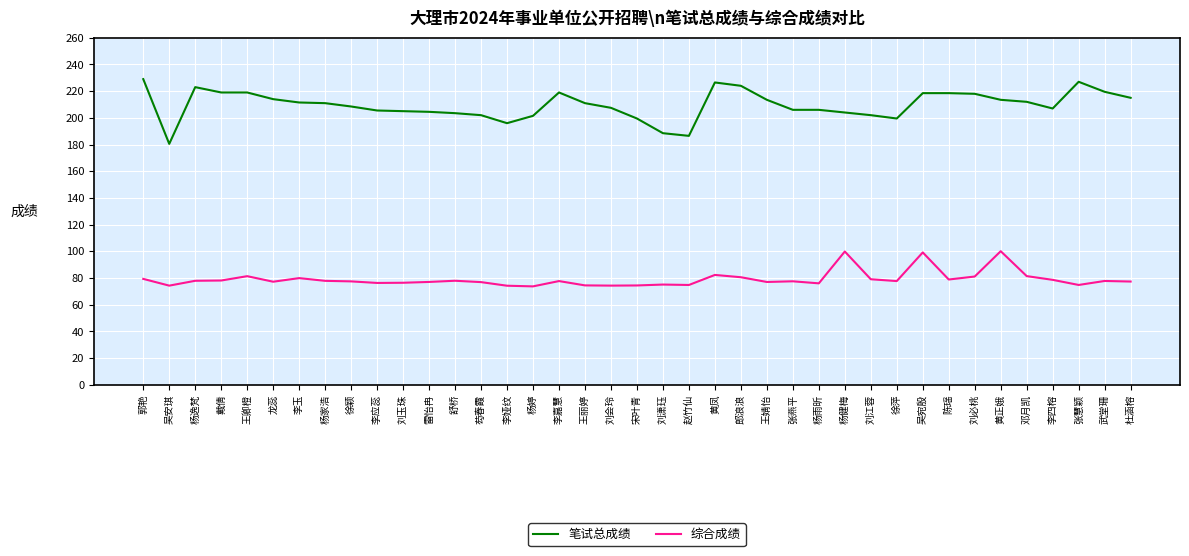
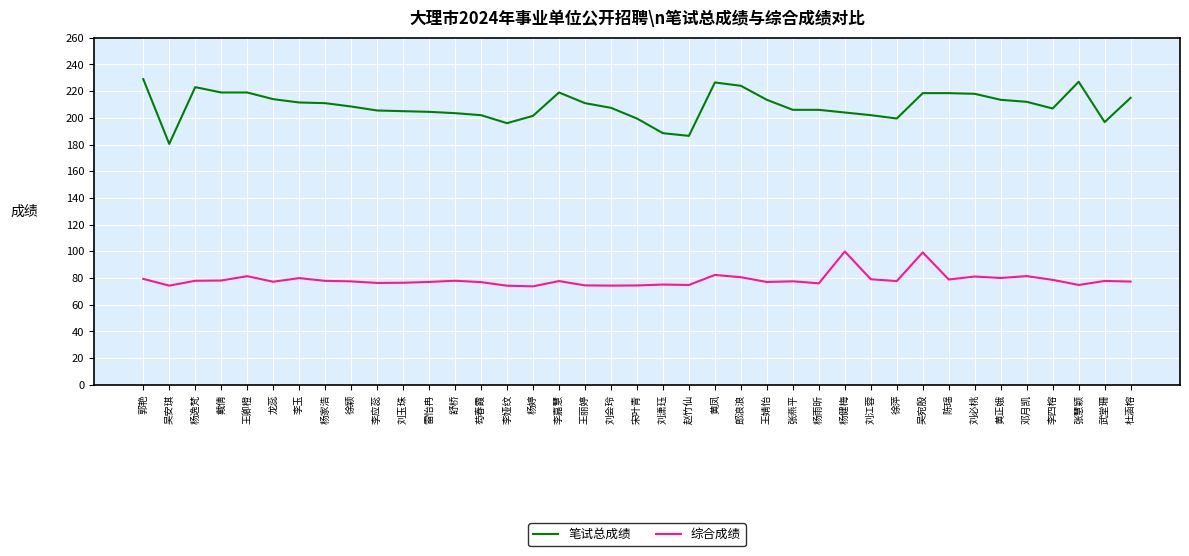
  {
    "笔试总成绩": {
      "郭艳": 229,
      "吴安琪": 181,
      "杨逸梵": 223,
      "戴倩": 219,
      "王卿橙": 219,
      "龙蕊": 214,
      "李玉": 212,
      "杨家浩": 211,
      "徐颖": 209,
      "李应蕊": 206,
      "刘玉珠": 205,
      "雷怡冉": 205,
      "舒桥": 204,
      "芶春霞": 202,
      "李娅纹": 196,
      "杨婷": 202,
      "李嘉慧": 219,
      "王丽婷": 211,
      "刘会玲": 208,
      "宋叶青": 200,
      "刘潇珏": 189,
      "赵竹仙": 187,
      "黄凤": 227,
      "郎浪浪": 224,
      "王婧怡": 214,
      "张燕平": 206,
      "杨雨昕": 206,
      "杨健梅": 204,
      "刘江蓉": 202,
      "徐萍": 200,
      "吴宛殷": 219,
      "陈瑶": 219,
      "刘必桃": 218,
      "黄正娥": 214,
      "邓月凯": 212,
      "李四榕": 207,
      "张慧颖": 227,
-     "武堂珊": 220,
+     "武堂珊": 197,
      "杜涵榕": 215
    },
    "综合成绩": {
      "郭艳": 79,
      "吴安琪": 74,
      "杨逸梵": 78,
      "戴倩": 78,
      "王卿橙": 81,
      "龙蕊": 77,
      "李玉": 80,
      "杨家浩": 78,
      "徐颖": 78,
      "李应蕊": 76,
      "刘玉珠": 76,
      "雷怡冉": 77,
      "舒桥": 78,
      "芶春霞": 77,
      "李娅纹": 74,
      "杨婷": 74,
      "李嘉慧": 78,
      "王丽婷": 75,
      "刘会玲": 74,
      "宋叶青": 74,
      "刘潇珏": 75,
      "赵竹仙": 75,
      "黄凤": 82,
      "郎浪浪": 81,
      "王婧怡": 77,
      "张燕平": 78,
      "杨雨昕": 76,
      "杨健梅": 100,
      "刘江蓉": 79,
      "徐萍": 78,
      "吴宛殷": 99,
      "陈瑶": 79,
      "刘必桃": 81,
-     "黄正娥": 100,
+     "黄正娥": 80,
      "邓月凯": 81,
      "李四榕": 79,
      "张慧颖": 75,
      "武堂珊": 78,
      "杜涵榕": 77
    }
  }
